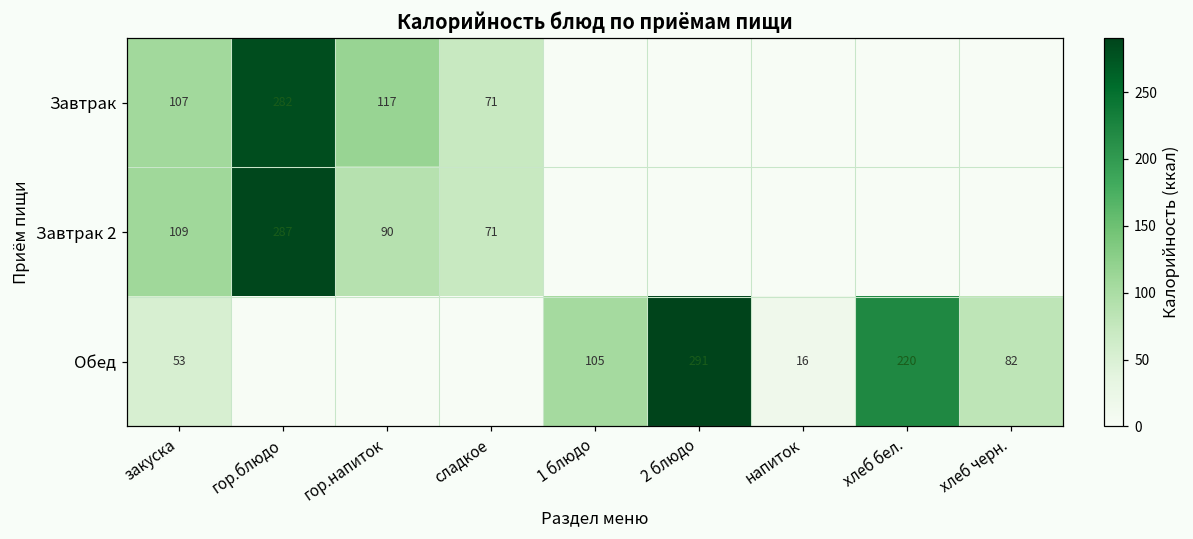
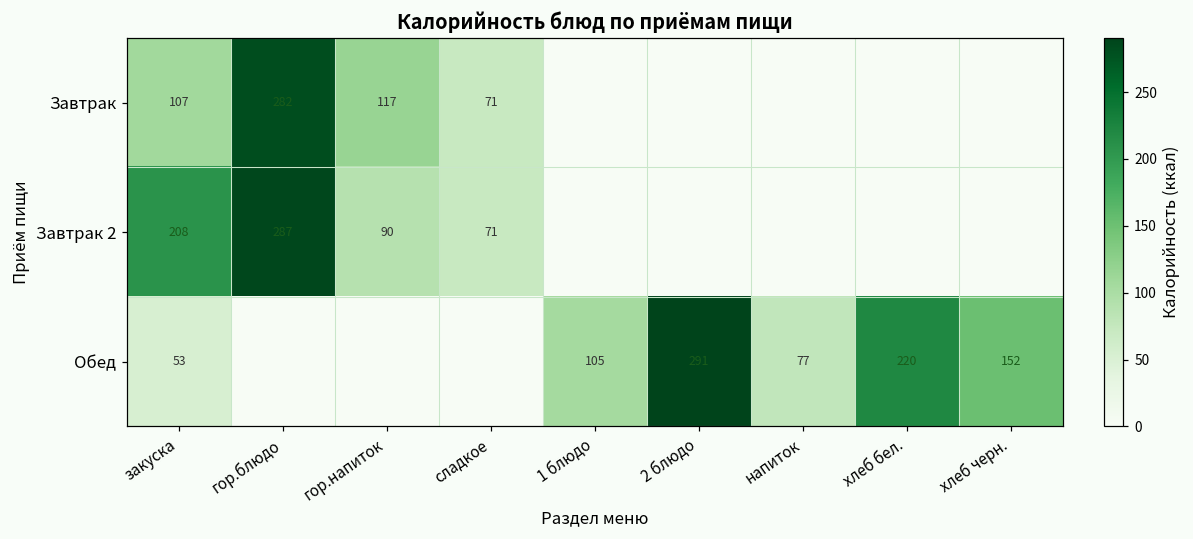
  {
    "Завтрак": {
      "закуска": 107,
      "гор.напиток": 117,
      "сладкое": 71
    },
    "Завтрак 2": {
-     "закуска": 109,
+     "закуска": 208,
      "гор.напиток": 90,
      "сладкое": 71
    },
    "Обед": {
      "закуска": 53,
      "1 блюдо": 105,
-     "напиток": 16,
-     "хлеб черн.": 82
+     "напиток": 77,
+     "хлеб черн.": 152
    }
  }
